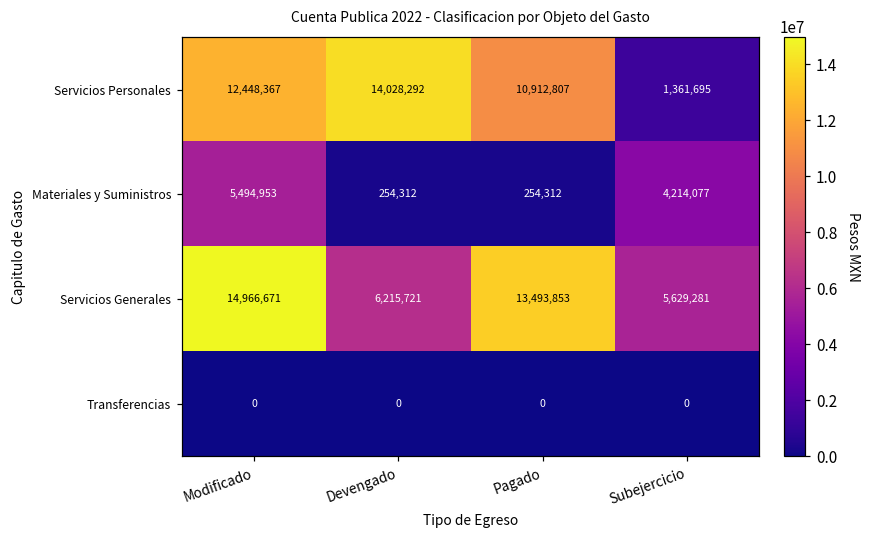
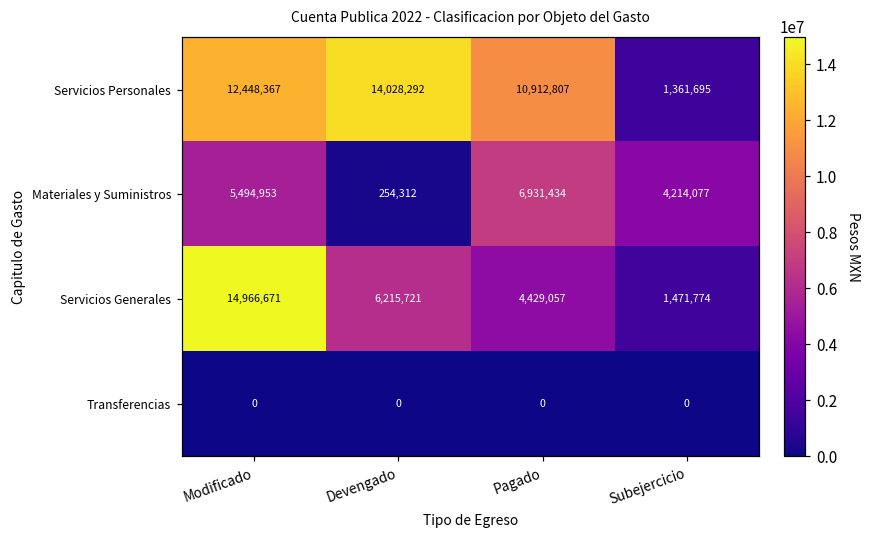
  {
    "Servicios Personales": {
      "Modificado": "12,448,367",
      "Devengado": "14,028,292",
      "Pagado": "10,912,807",
      "Subejercicio": "1,361,695"
    },
    "Materiales y Suministros": {
      "Modificado": "5,494,953",
      "Devengado": "254,312",
-     "Pagado": "254,312",
+     "Pagado": "6,931,434",
      "Subejercicio": "4,214,077"
    },
    "Servicios Generales": {
      "Modificado": "14,966,671",
      "Devengado": "6,215,721",
-     "Pagado": "13,493,853",
-     "Subejercicio": "5,629,281"
+     "Pagado": "4,429,057",
+     "Subejercicio": "1,471,774"
    },
    "Transferencias": {
      "Modificado": "0",
      "Devengado": "0",
      "Pagado": "0",
      "Subejercicio": "0"
    }
  }
